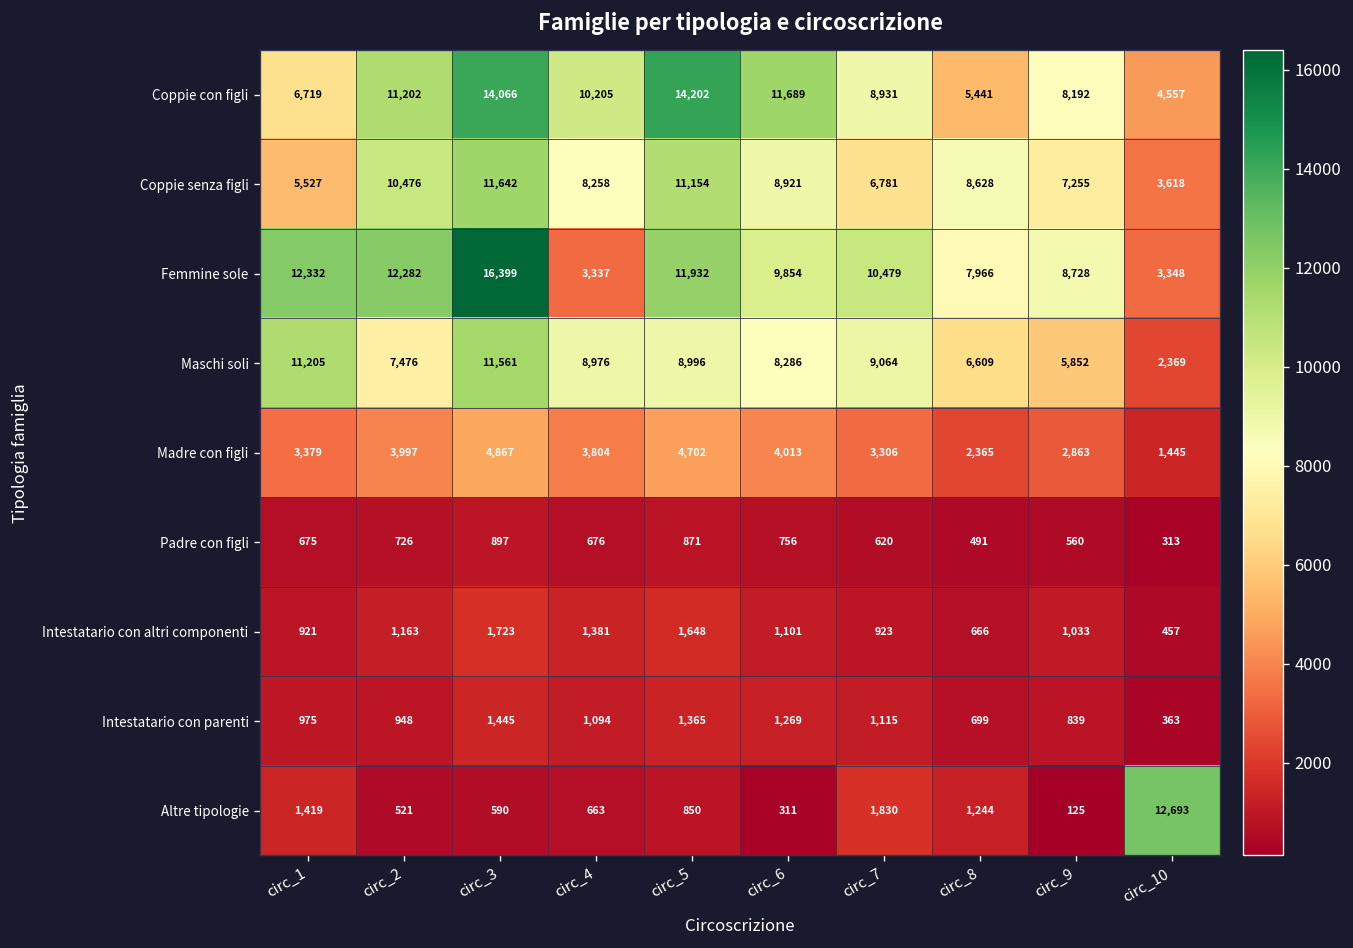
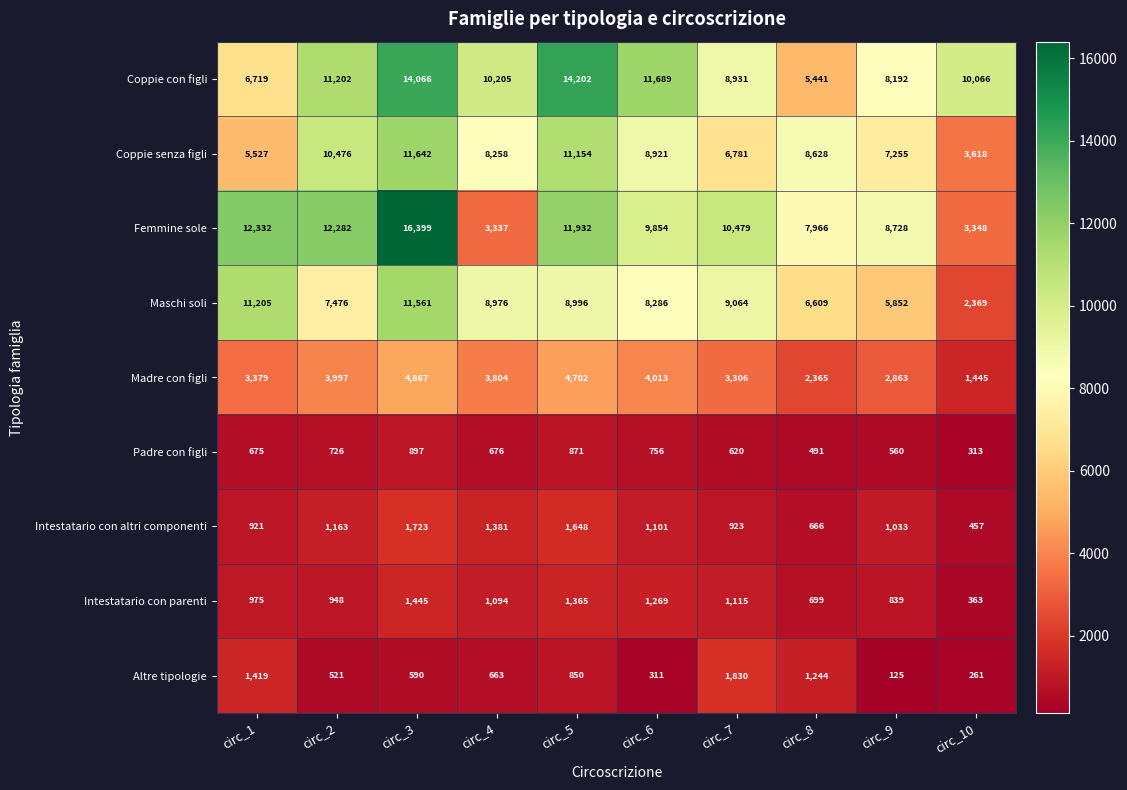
  {
    "Coppie con figli": {
      "circ_1": "6,719",
      "circ_2": "11,202",
      "circ_3": "14,066",
      "circ_4": "10,205",
      "circ_5": "14,202",
      "circ_6": "11,689",
      "circ_7": "8,931",
      "circ_8": "5,441",
      "circ_9": "8,192",
-     "circ_10": "4,557"
+     "circ_10": "10,066"
    },
    "Coppie senza figli": {
      "circ_1": "5,527",
      "circ_2": "10,476",
      "circ_3": "11,642",
      "circ_4": "8,258",
      "circ_5": "11,154",
      "circ_6": "8,921",
      "circ_7": "6,781",
      "circ_8": "8,628",
      "circ_9": "7,255",
      "circ_10": "3,618"
    },
    "Femmine sole": {
      "circ_1": "12,332",
      "circ_2": "12,282",
      "circ_3": "16,399",
      "circ_4": "3,337",
      "circ_5": "11,932",
      "circ_6": "9,854",
      "circ_7": "10,479",
      "circ_8": "7,966",
      "circ_9": "8,728",
      "circ_10": "3,348"
    },
    "Maschi soli": {
      "circ_1": "11,205",
      "circ_2": "7,476",
      "circ_3": "11,561",
      "circ_4": "8,976",
      "circ_5": "8,996",
      "circ_6": "8,286",
      "circ_7": "9,064",
      "circ_8": "6,609",
      "circ_9": "5,852",
      "circ_10": "2,369"
    },
    "Madre con figli": {
      "circ_1": "3,379",
      "circ_2": "3,997",
      "circ_3": "4,867",
      "circ_4": "3,804",
      "circ_5": "4,702",
      "circ_6": "4,013",
      "circ_7": "3,306",
      "circ_8": "2,365",
      "circ_9": "2,863",
      "circ_10": "1,445"
    },
    "Padre con figli": {
      "circ_1": "675",
      "circ_2": "726",
      "circ_3": "897",
      "circ_4": "676",
      "circ_5": "871",
      "circ_6": "756",
      "circ_7": "620",
      "circ_8": "491",
      "circ_9": "560",
      "circ_10": "313"
    },
    "Intestatario con altri componenti": {
      "circ_1": "921",
      "circ_2": "1,163",
      "circ_3": "1,723",
      "circ_4": "1,381",
      "circ_5": "1,648",
      "circ_6": "1,101",
      "circ_7": "923",
      "circ_8": "666",
      "circ_9": "1,033",
      "circ_10": "457"
    },
    "Intestatario con parenti": {
      "circ_1": "975",
      "circ_2": "948",
      "circ_3": "1,445",
      "circ_4": "1,094",
      "circ_5": "1,365",
      "circ_6": "1,269",
      "circ_7": "1,115",
      "circ_8": "699",
      "circ_9": "839",
      "circ_10": "363"
    },
    "Altre tipologie": {
      "circ_1": "1,419",
      "circ_2": "521",
      "circ_3": "590",
      "circ_4": "663",
      "circ_5": "850",
      "circ_6": "311",
      "circ_7": "1,830",
      "circ_8": "1,244",
      "circ_9": "125",
-     "circ_10": "12,693"
+     "circ_10": "261"
    }
  }
